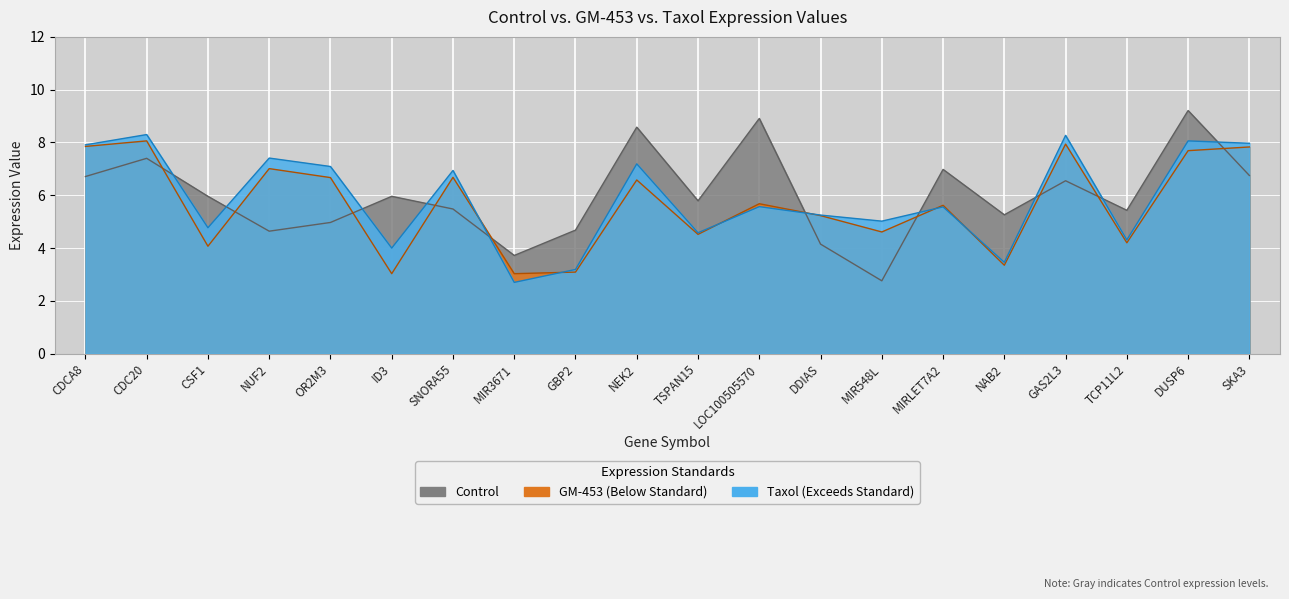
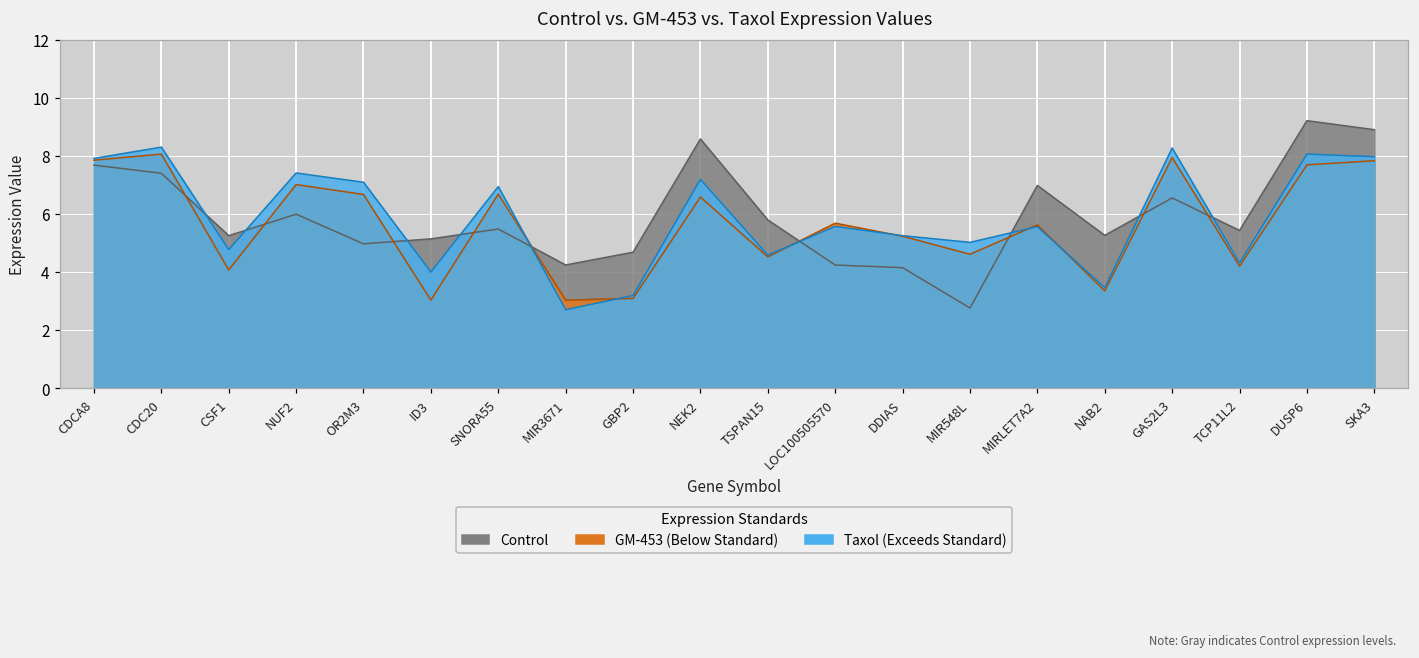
  {
    "Control": {
-     "CDCA8": 6.7,
+     "CDCA8": 7.7,
      "CDC20": 7.4,
-     "CSF1": 6.0,
-     "NUF2": 4.6,
+     "CSF1": 5.3,
+     "NUF2": 6.0,
      "OR2M3": 5.0,
-     "ID3": 6.0,
+     "ID3": 5.1,
      "SNORA55": 5.5,
-     "MIR3671": 3.7,
+     "MIR3671": 4.2,
      "GBP2": 4.7,
      "NEK2": 8.6,
      "TSPAN15": 5.8,
-     "LOC100505570": 8.9,
+     "LOC100505570": 4.2,
      "DDIAS": 4.2,
      "MIR548L": 2.8,
      "MIRLET7A2": 7.0,
      "NAB2": 5.3,
      "GAS2L3": 6.6,
      "TCP11L2": 5.4,
      "DUSP6": 9.2,
-     "SKA3": 6.8
+     "SKA3": 8.9
    }
  }
